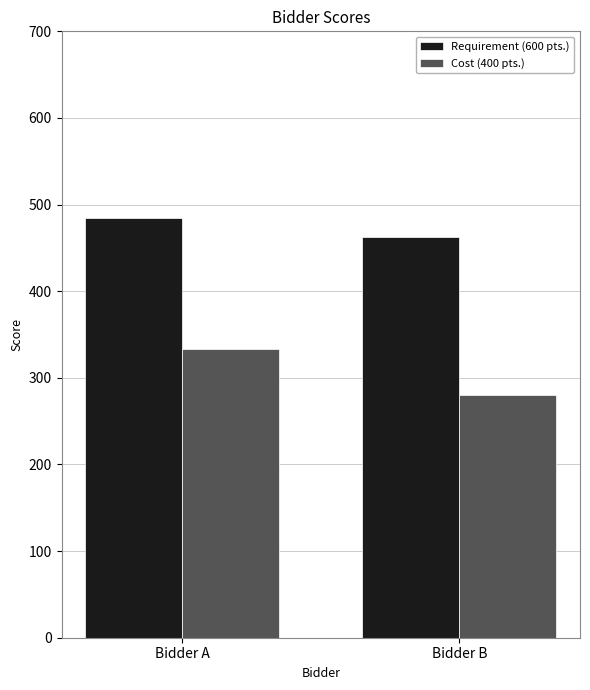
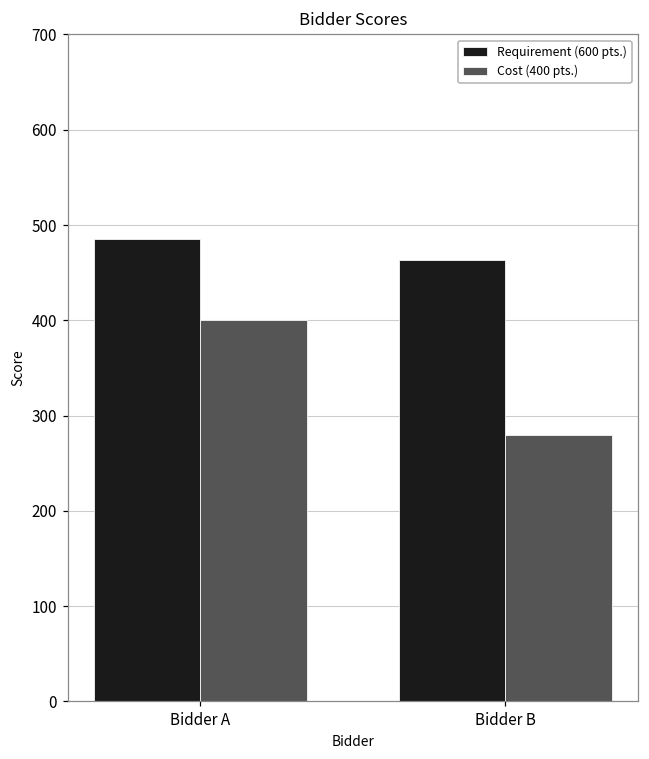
  {
    "Requirement (600 pts.)": {
      "Bidder A": 490,
      "Bidder B": 460
    },
    "Cost (400 pts.)": {
-     "Bidder A": 330,
+     "Bidder A": 400,
      "Bidder B": 280
    }
  }
